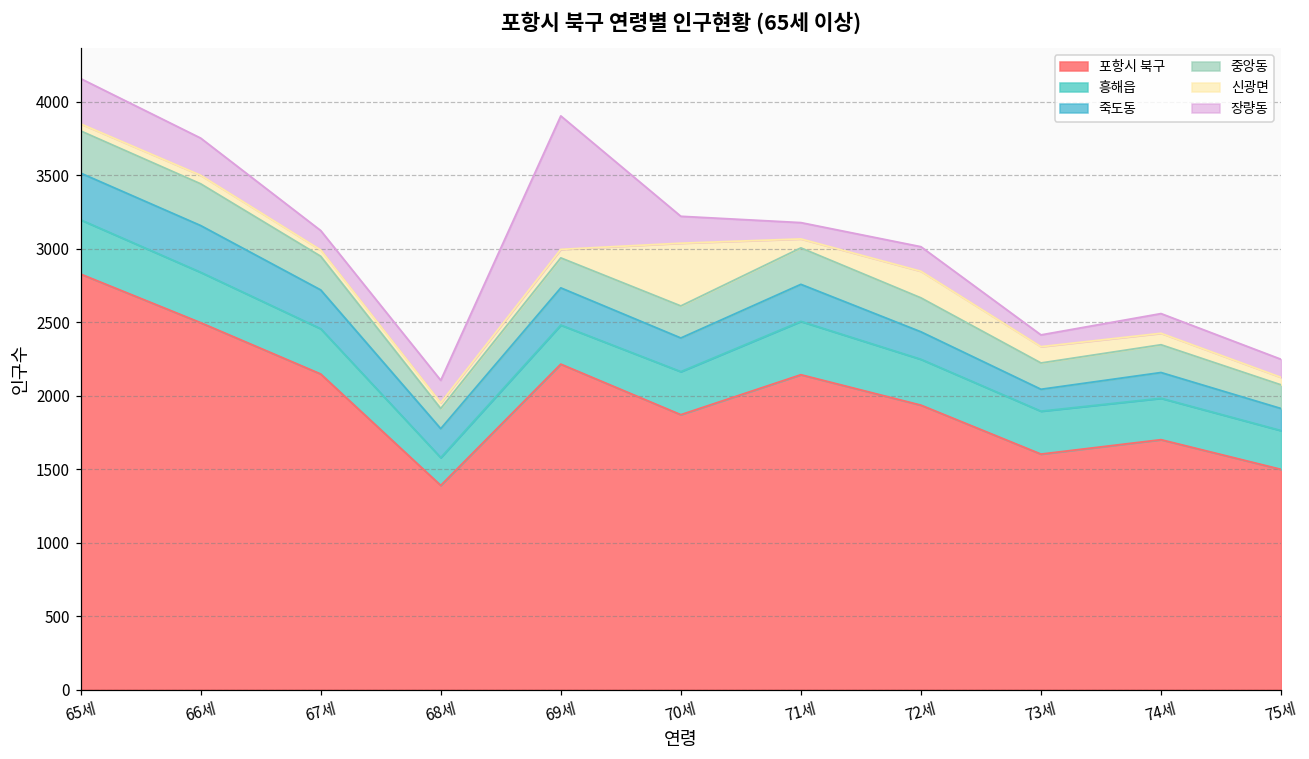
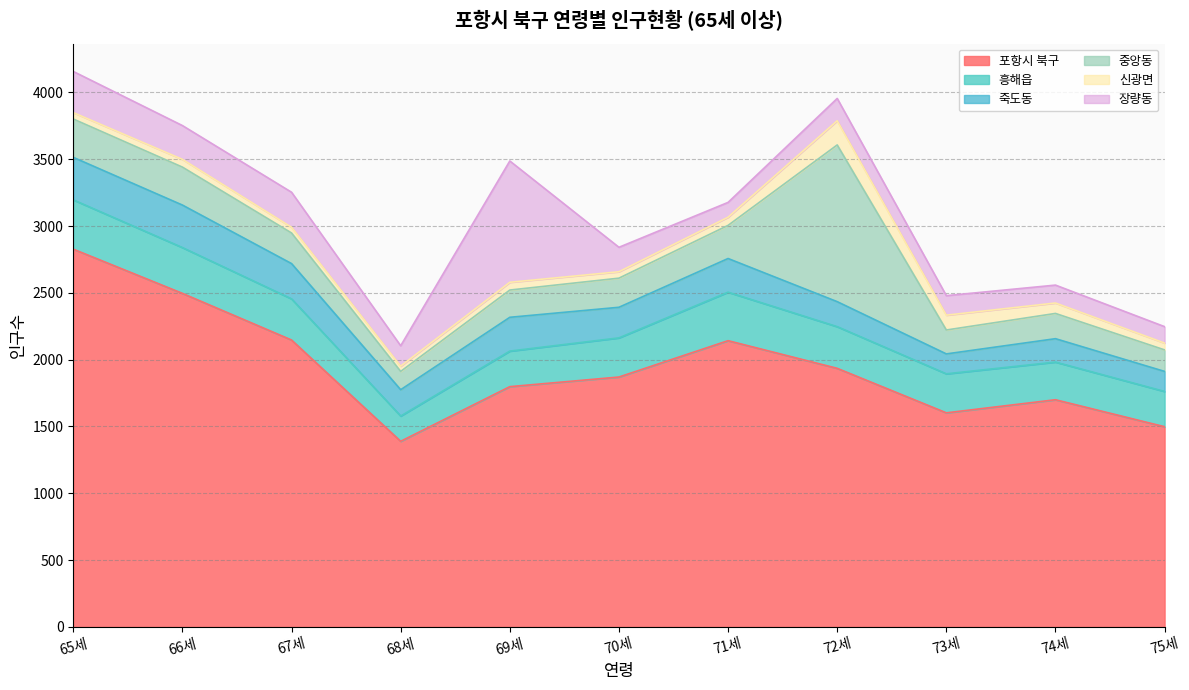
  {
    "포항시 북구": {
      "65세": 2830,
      "66세": 2500,
      "67세": 2150,
      "68세": 1390,
-     "69세": 2210,
+     "69세": 1800,
      "70세": 1870,
      "71세": 2140,
      "72세": 1940,
      "73세": 1600,
      "74세": 1700,
      "75세": 1500
    },
    "중앙동": {
      "65세": 290,
      "66세": 280,
      "67세": 230,
      "68세": 140,
      "69세": 200,
      "70세": 220,
      "71세": 250,
-     "72세": 230,
+     "72세": 1170,
      "73세": 180,
      "74세": 190,
      "75세": 160
    },
    "신광면": {
      "65세": 50,
      "66세": 60,
      "67세": 40,
      "68세": 40,
      "69세": 60,
-     "70세": 430,
+     "70세": 50,
      "71세": 60,
      "72세": 180,
      "73세": 110,
      "74세": 80,
      "75세": 50
    },
    "장량동": {
      "65세": 310,
      "66세": 250,
-     "67세": 130,
+     "67세": 260,
      "68세": 150,
      "69세": 910,
      "70세": 180,
      "71세": 110,
      "72세": 170,
-     "73세": 80,
+     "73세": 150,
      "74세": 130,
      "75세": 120
    }
  }
